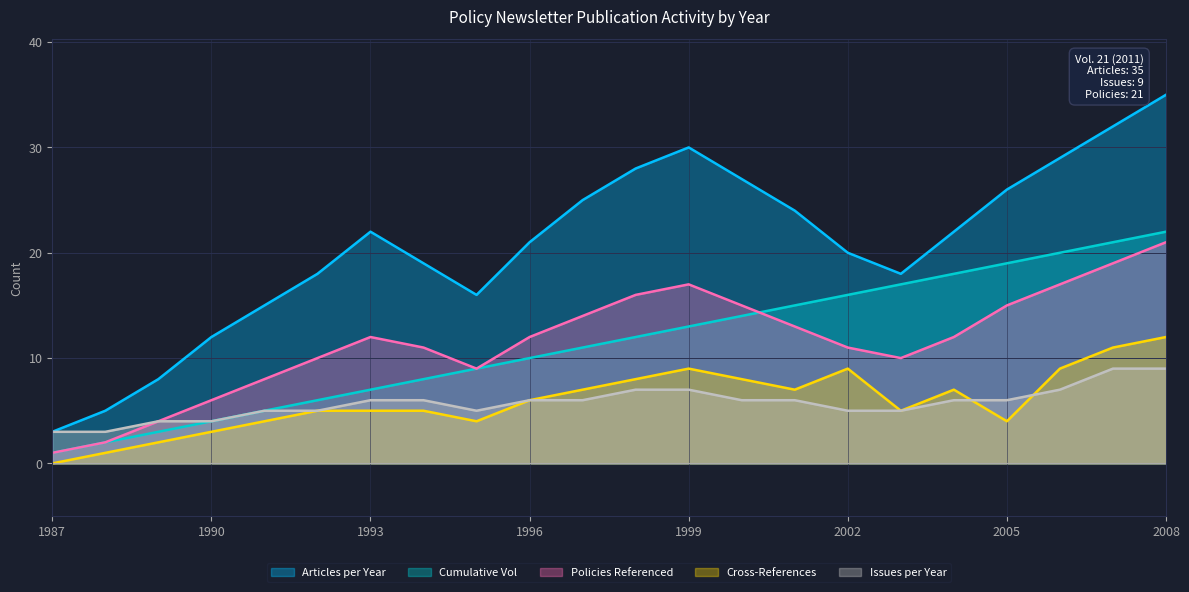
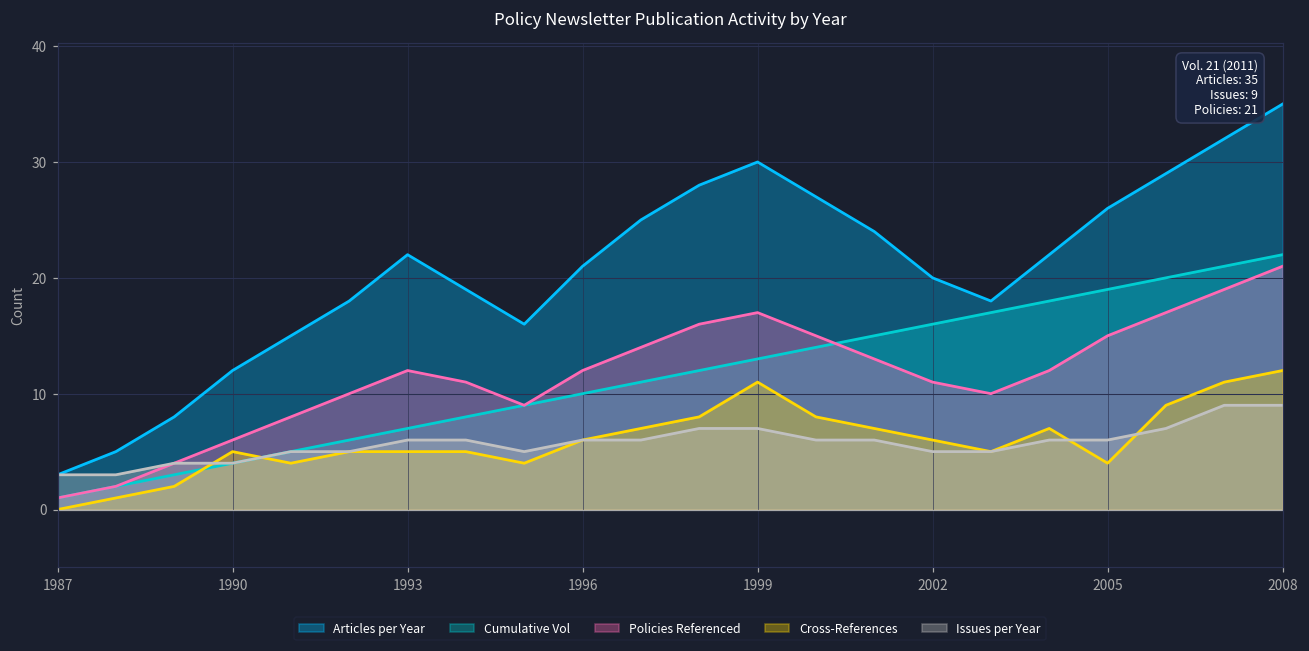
  {
    "Cross-References": {
      "1987": 0,
-     "1990": 3,
+     "1990": 5,
      "1993": 5,
-     "1999": 9,
-     "2002": 9,
+     "1999": 11,
+     "2002": 6,
      "2005": 4,
      "2008": 12
    }
  }
